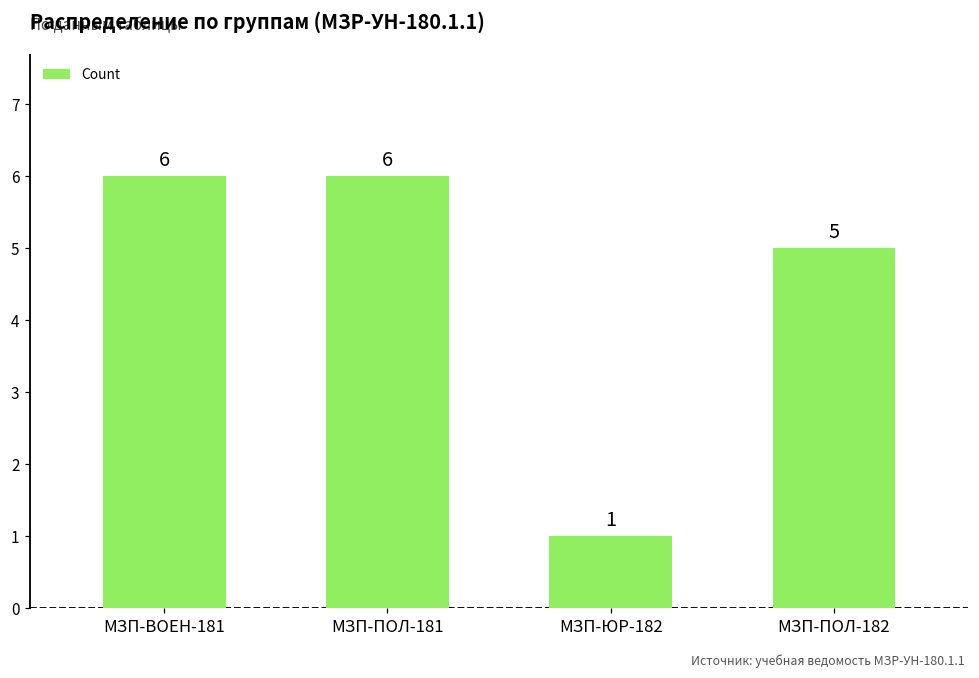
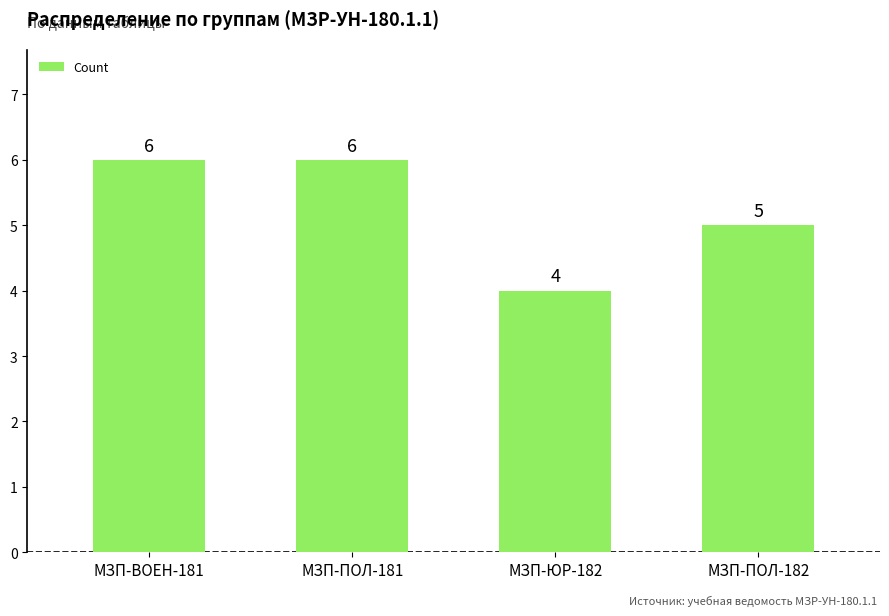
  {
    "МЗП-ВОЕН-181": 6,
    "МЗП-ПОЛ-181": 6,
-   "МЗП-ЮР-182": 1,
+   "МЗП-ЮР-182": 4,
    "МЗП-ПОЛ-182": 5
  }
